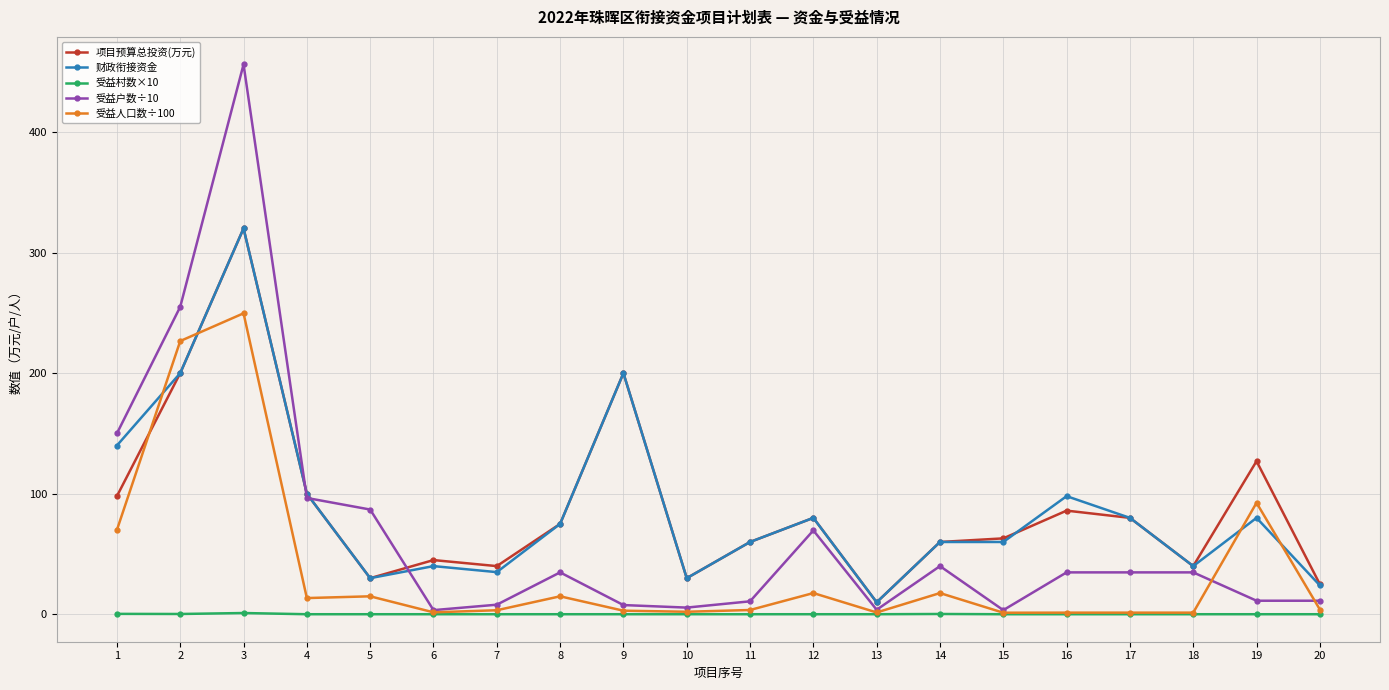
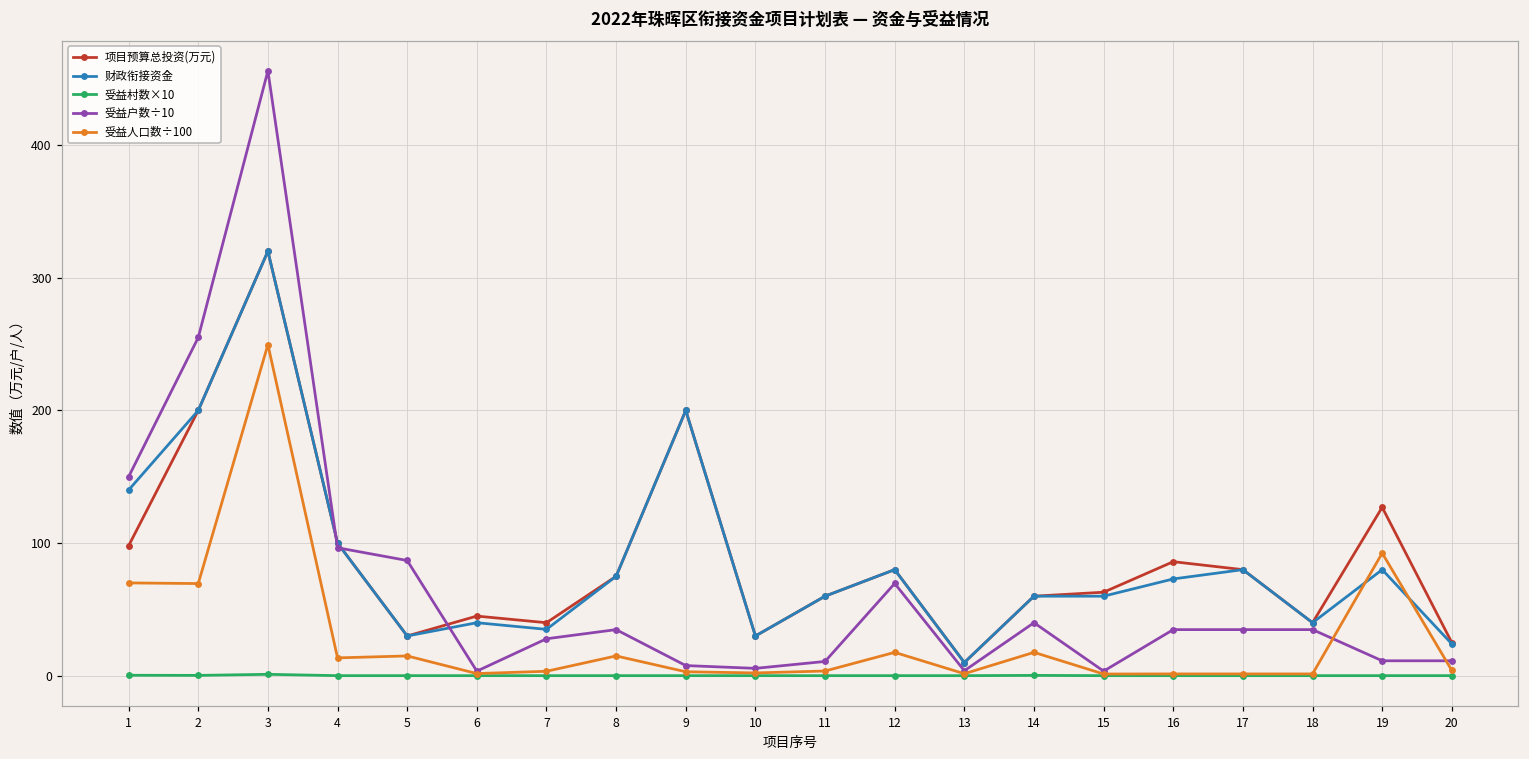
  {
    "项目预算总投资(万元)": {
      "1": 98,
      "6": 45,
      "7": 40,
      "15": 63,
      "16": 86,
      "19": 127
    },
    "财政衔接资金": {
      "1": 140,
      "6": 40,
      "7": 35,
      "15": 60,
-     "16": 98,
+     "16": 73,
      "19": 80
    },
    "受益村数×10": {
      "1": 0,
      "2": 0,
      "3": 1,
      "4": 0,
      "5": 0,
      "7": 0,
      "8": 0,
      "9": 0,
      "11": 0,
      "12": 0,
      "14": 0,
      "19": 0,
      "20": 0
    },
    "受益户数÷10": {
      "1": 150,
      "2": 255,
      "3": 456,
      "4": 97,
      "5": 87,
-     "7": 8,
+     "7": 28,
      "8": 35,
      "9": 8,
      "10": 6,
      "11": 11,
      "12": 70,
      "13": 4,
      "14": 40,
      "15": 4,
      "16": 35,
      "17": 35,
      "18": 35,
      "19": 11,
      "20": 11
    },
    "受益人口数÷100": {
      "1": 70,
-     "2": 227,
+     "2": 70,
      "3": 250,
      "4": 14,
      "5": 15,
      "7": 3,
      "8": 15,
      "9": 3,
      "11": 4,
      "12": 18,
      "14": 18,
      "19": 92,
      "20": 4
    }
  }
